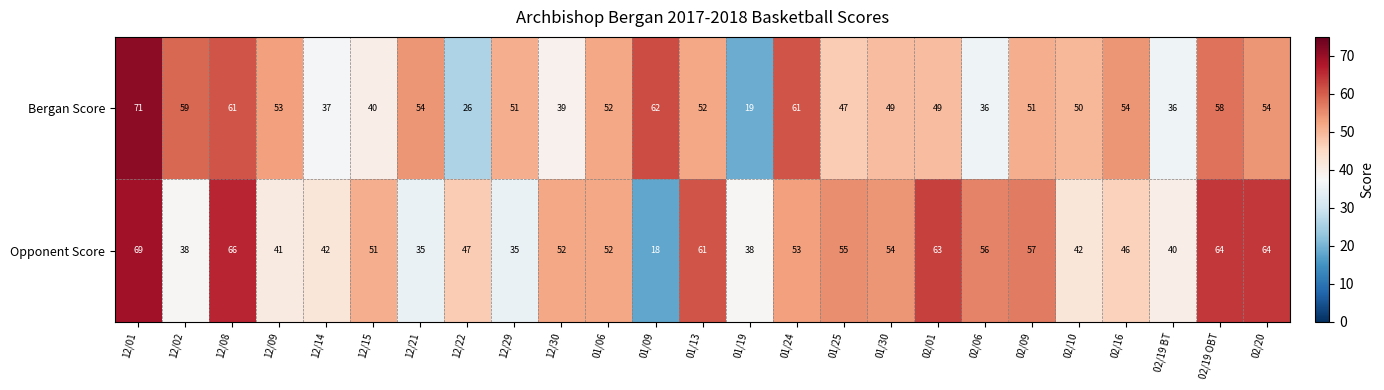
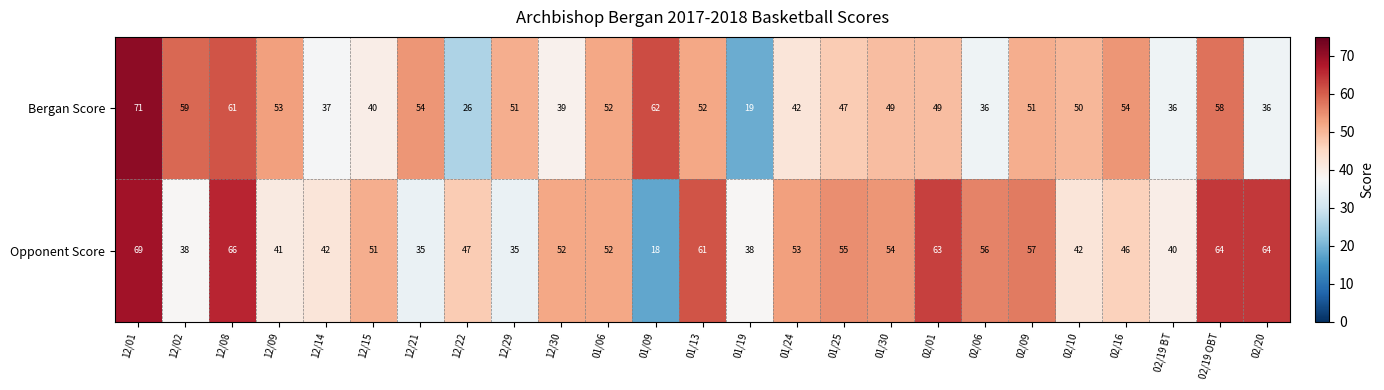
  {
    "Bergan Score": {
      "12/01": 71,
      "12/02": 59,
      "12/08": 61,
      "12/09": 53,
      "12/14": 37,
      "12/15": 40,
      "12/21": 54,
      "12/22": 26,
      "12/29": 51,
      "12/30": 39,
      "01/06": 52,
      "01/09": 62,
      "01/13": 52,
      "01/19": 19,
-     "01/24": 61,
+     "01/24": 42,
      "01/25": 47,
      "01/30": 49,
      "02/01": 49,
      "02/06": 36,
      "02/09": 51,
      "02/10": 50,
      "02/16": 54,
      "02/19 BT": 36,
      "02/19 OBT": 58,
-     "02/20": 54
+     "02/20": 36
    },
    "Opponent Score": {
      "12/01": 69,
      "12/02": 38,
      "12/08": 66,
      "12/09": 41,
      "12/14": 42,
      "12/15": 51,
      "12/21": 35,
      "12/22": 47,
      "12/29": 35,
      "12/30": 52,
      "01/06": 52,
      "01/09": 18,
      "01/13": 61,
      "01/19": 38,
      "01/24": 53,
      "01/25": 55,
      "01/30": 54,
      "02/01": 63,
      "02/06": 56,
      "02/09": 57,
      "02/10": 42,
      "02/16": 46,
      "02/19 BT": 40,
      "02/19 OBT": 64,
      "02/20": 64
    }
  }
